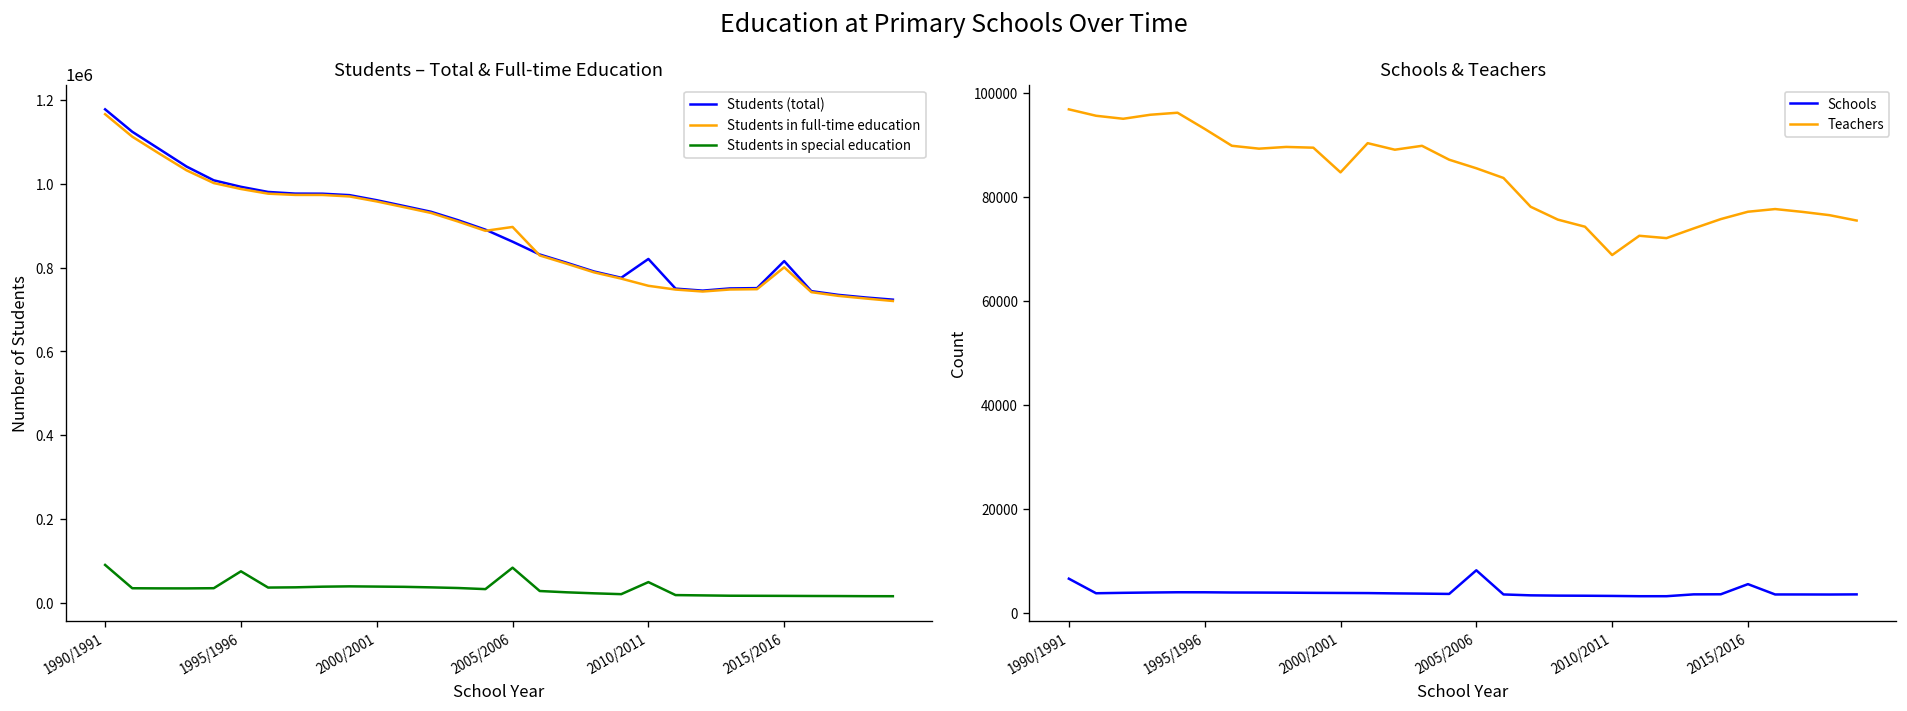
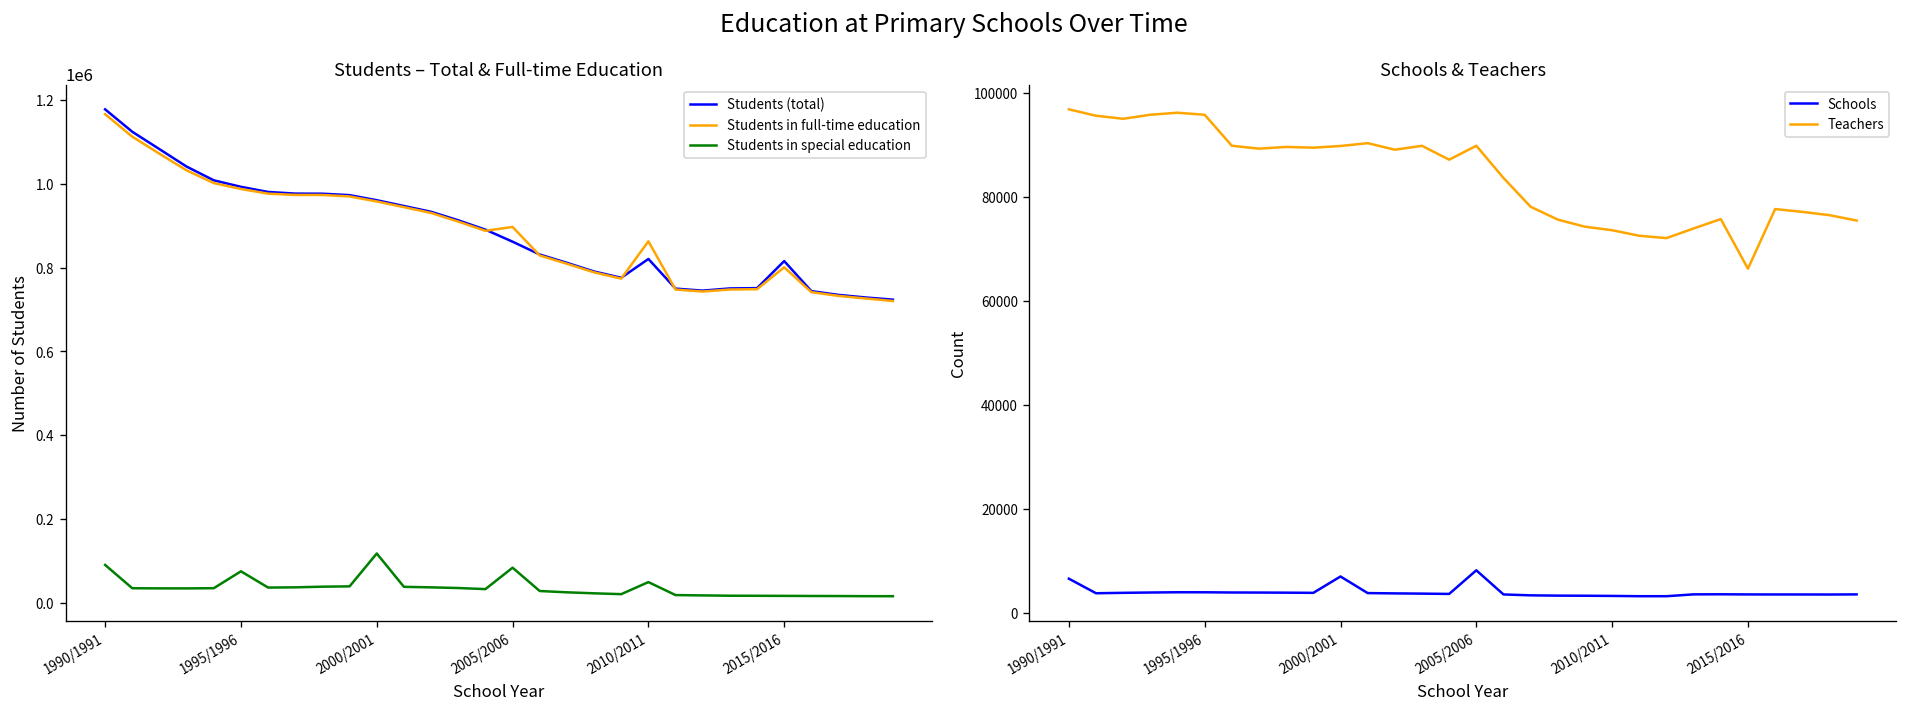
  {
    "Students – Total & Full-time Education": {
      "Students (total)": {
        "1990/1991": 1180000,
        "2005/2006": 860000,
        "2010/2011": 820000,
        "2015/2016": 820000
      },
      "Students in full-time education": {
        "1990/1991": 1170000,
        "2005/2006": 900000,
-       "2010/2011": 760000,
+       "2010/2011": 860000,
        "2015/2016": 800000
      },
      "Students in special education": {
        "1990/1991": 90000,
        "1995/1996": 80000,
-       "2000/2001": 40000,
+       "2000/2001": 120000,
        "2005/2006": 80000,
        "2010/2011": 50000,
        "2015/2016": 20000
      }
    },
    "Schools & Teachers": {
      "Schools": {
        "1990/1991": 7000,
        "1995/1996": 4000,
-       "2000/2001": 4000,
+       "2000/2001": 7000,
        "2005/2006": 8000,
        "2010/2011": 3000,
-       "2015/2016": 6000
+       "2015/2016": 4000
      },
      "Teachers": {
        "1990/1991": 97000,
-       "1995/1996": 93000,
-       "2000/2001": 85000,
-       "2005/2006": 85000,
-       "2010/2011": 69000,
-       "2015/2016": 77000
+       "1995/1996": 96000,
+       "2000/2001": 90000,
+       "2005/2006": 90000,
+       "2010/2011": 74000,
+       "2015/2016": 66000
      }
    }
  }
